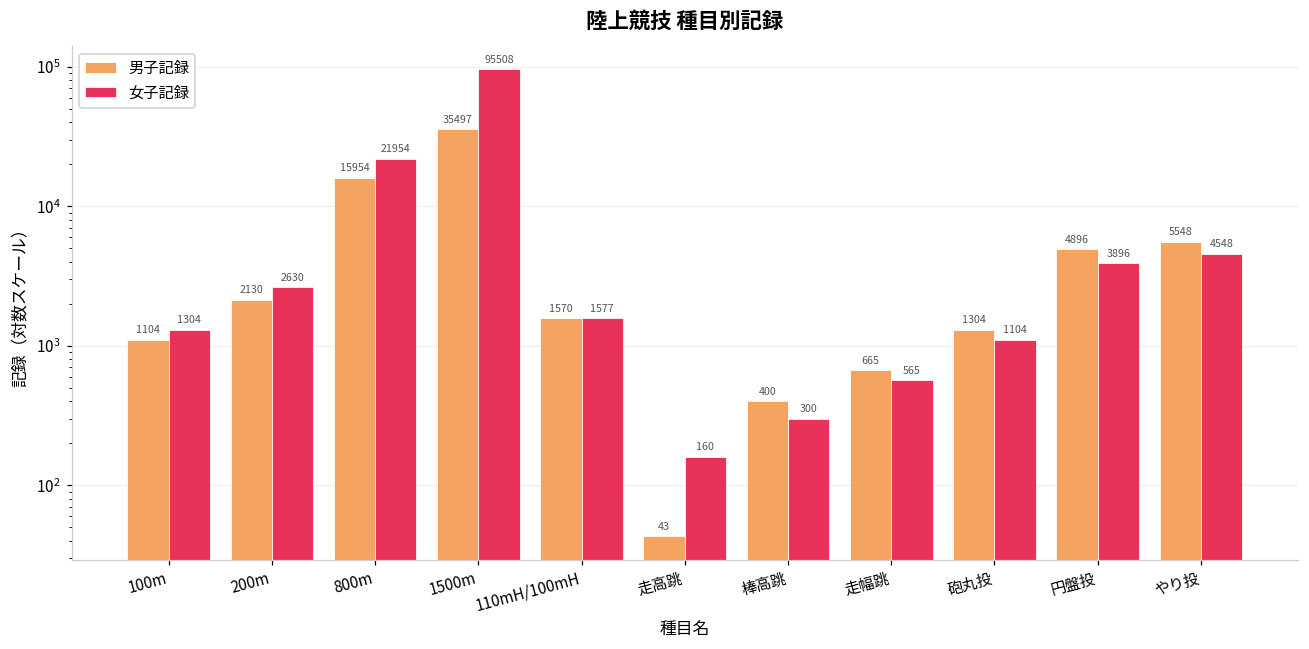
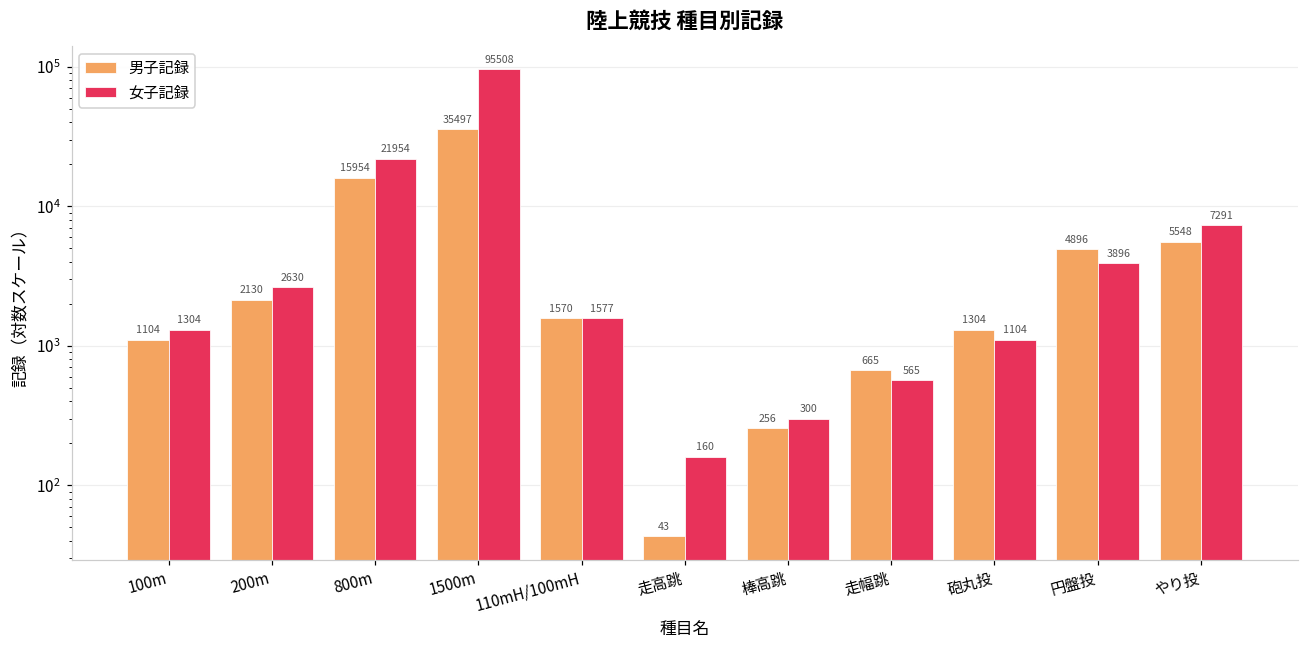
  {
    "男子記録": {
      "100m": 1104,
      "200m": 2130,
      "800m": 15954,
      "1500m": 35497,
      "110mH/100mH": 1570,
      "走高跳": 43,
-     "棒高跳": 400,
+     "棒高跳": 256,
      "走幅跳": 665,
      "砲丸投": 1304,
      "円盤投": 4896,
      "やり投": 5548
    },
    "女子記録": {
      "100m": 1304,
      "200m": 2630,
      "800m": 21954,
      "1500m": 95508,
      "110mH/100mH": 1577,
      "走高跳": 160,
      "棒高跳": 300,
      "走幅跳": 565,
      "砲丸投": 1104,
      "円盤投": 3896,
-     "やり投": 4548
+     "やり投": 7291
    }
  }
